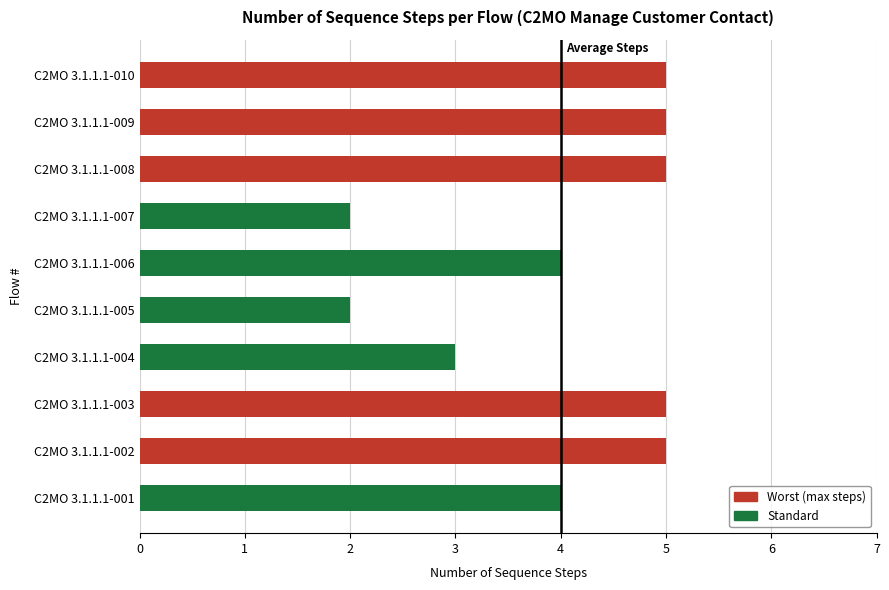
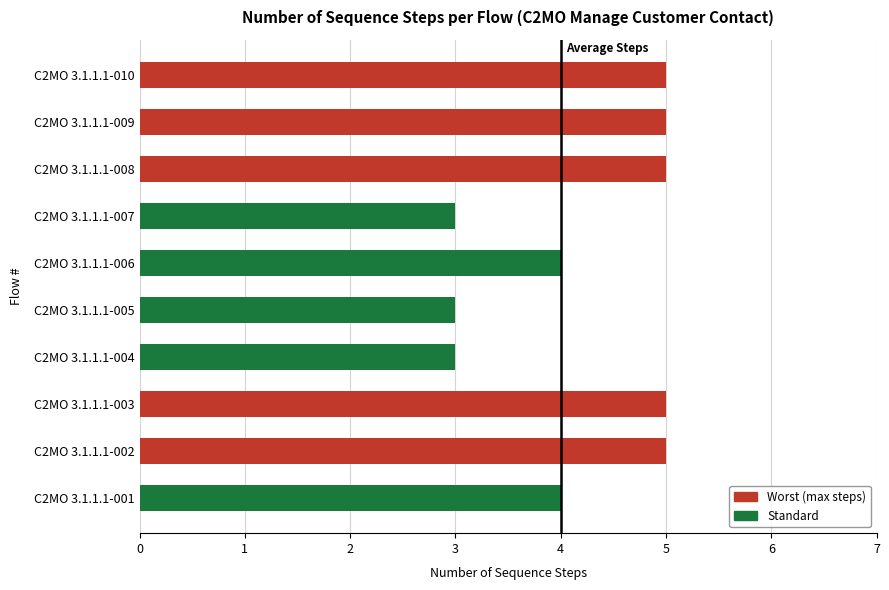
  {
    "C2MO 3.1.1.1-010": 5,
    "C2MO 3.1.1.1-009": 5,
    "C2MO 3.1.1.1-008": 5,
-   "C2MO 3.1.1.1-007": 2,
+   "C2MO 3.1.1.1-007": 3,
    "C2MO 3.1.1.1-006": 4,
-   "C2MO 3.1.1.1-005": 2,
+   "C2MO 3.1.1.1-005": 3,
    "C2MO 3.1.1.1-004": 3,
    "C2MO 3.1.1.1-003": 5,
    "C2MO 3.1.1.1-002": 5,
    "C2MO 3.1.1.1-001": 4
  }
